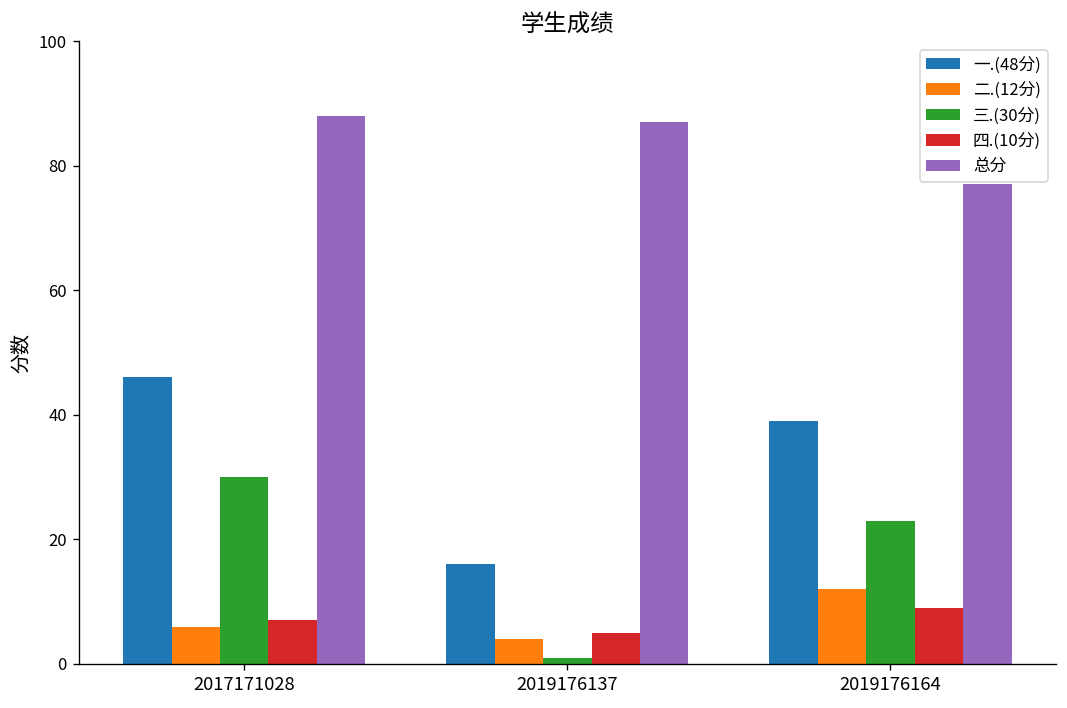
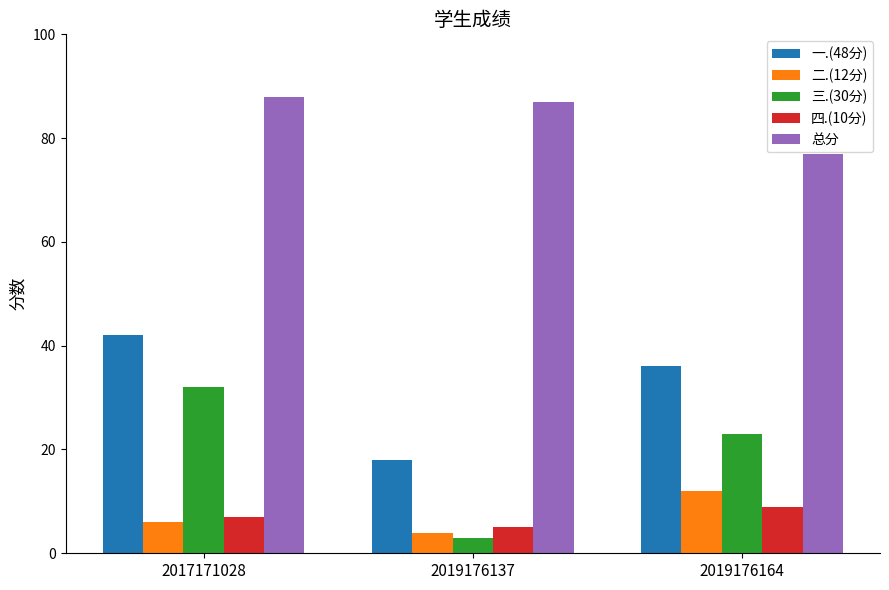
  {
    "一.(48分)": {
-     "2017171028": 46,
-     "2019176137": 16,
-     "2019176164": 39
+     "2017171028": 42,
+     "2019176137": 18,
+     "2019176164": 36
    },
    "二.(12分)": {
      "2017171028": 6,
      "2019176137": 4,
      "2019176164": 12
    },
    "三.(30分)": {
-     "2017171028": 30,
-     "2019176137": 1,
+     "2017171028": 32,
+     "2019176137": 3,
      "2019176164": 23
    },
    "四.(10分)": {
      "2017171028": 7,
      "2019176137": 5,
      "2019176164": 9
    },
    "总分": {
      "2017171028": 88,
      "2019176137": 87,
      "2019176164": 77
    }
  }
